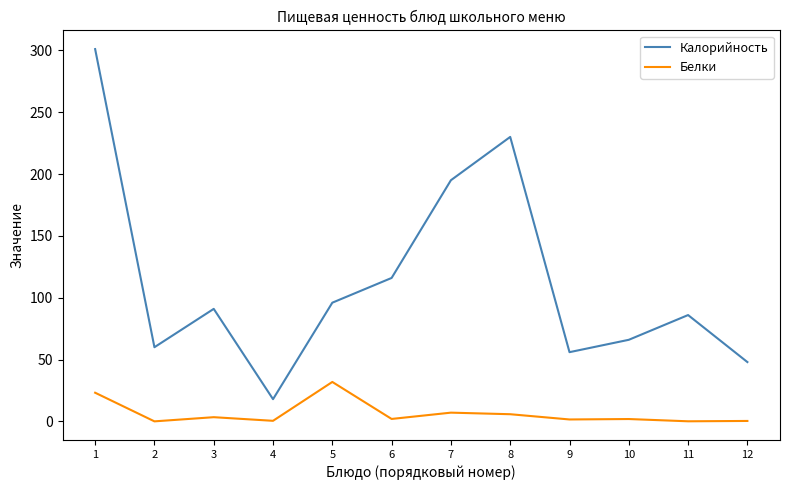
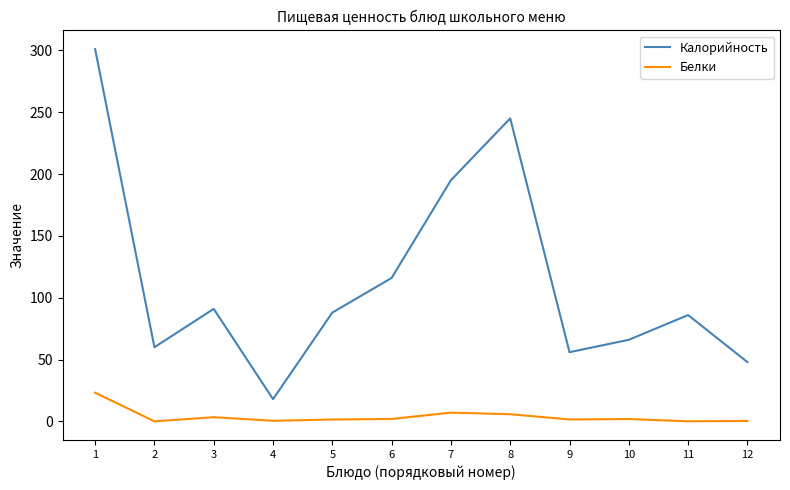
  {
    "Калорийность": {
      "1": 301,
      "2": 60,
      "3": 91,
      "4": 18,
-     "5": 96,
+     "5": 88,
      "6": 116,
      "7": 195,
-     "8": 230,
+     "8": 245,
      "9": 56,
      "10": 66,
      "11": 86,
      "12": 48
    },
    "Белки": {
      "1": 23,
      "2": 0,
      "3": 3,
      "4": 1,
-     "5": 32,
+     "5": 2,
      "6": 2,
      "7": 7,
      "8": 6,
      "9": 2,
      "10": 2,
      "11": 0,
      "12": 0
    }
  }
